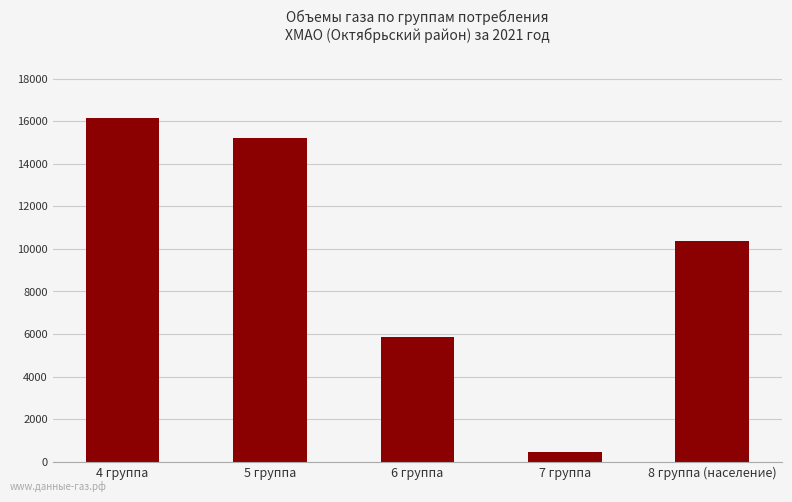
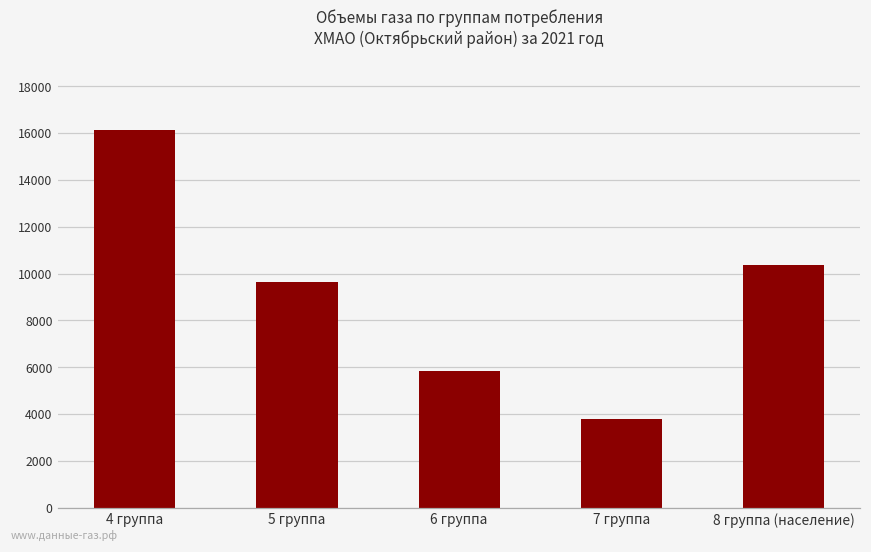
  {
    "4 группа": 16100,
-   "5 группа": 15200,
+   "5 группа": 9700,
    "6 группа": 5800,
-   "7 группа": 400,
+   "7 группа": 3800,
    "8 группа (население)": 10400
  }
